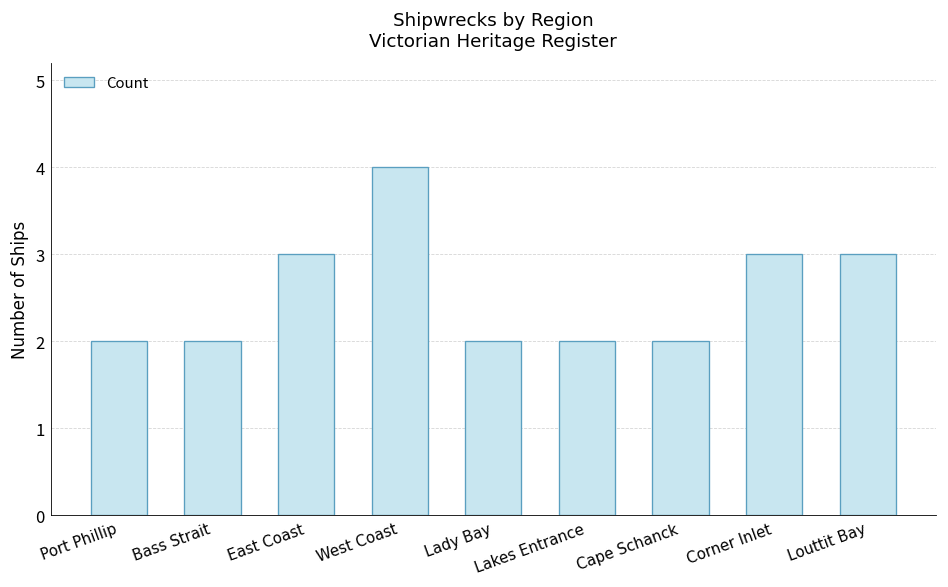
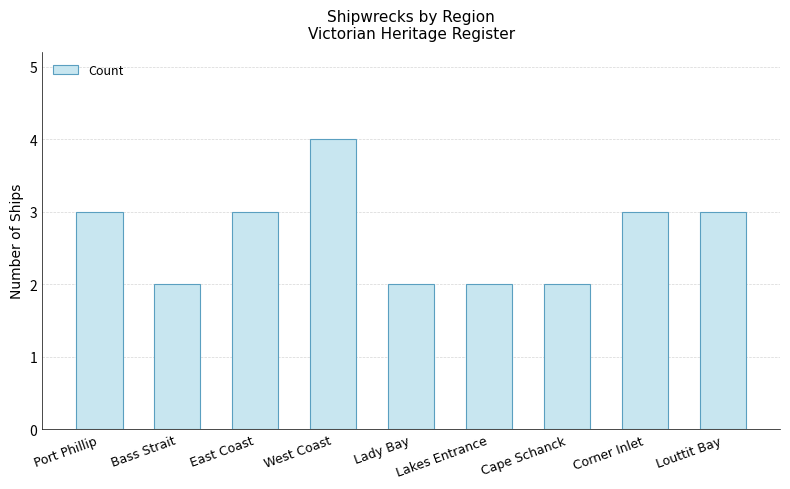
  {
-   "Port Phillip": 2,
+   "Port Phillip": 3,
    "Bass Strait": 2,
    "East Coast": 3,
    "West Coast": 4,
    "Lady Bay": 2,
    "Lakes Entrance": 2,
    "Cape Schanck": 2,
    "Corner Inlet": 3,
    "Louttit Bay": 3
  }
